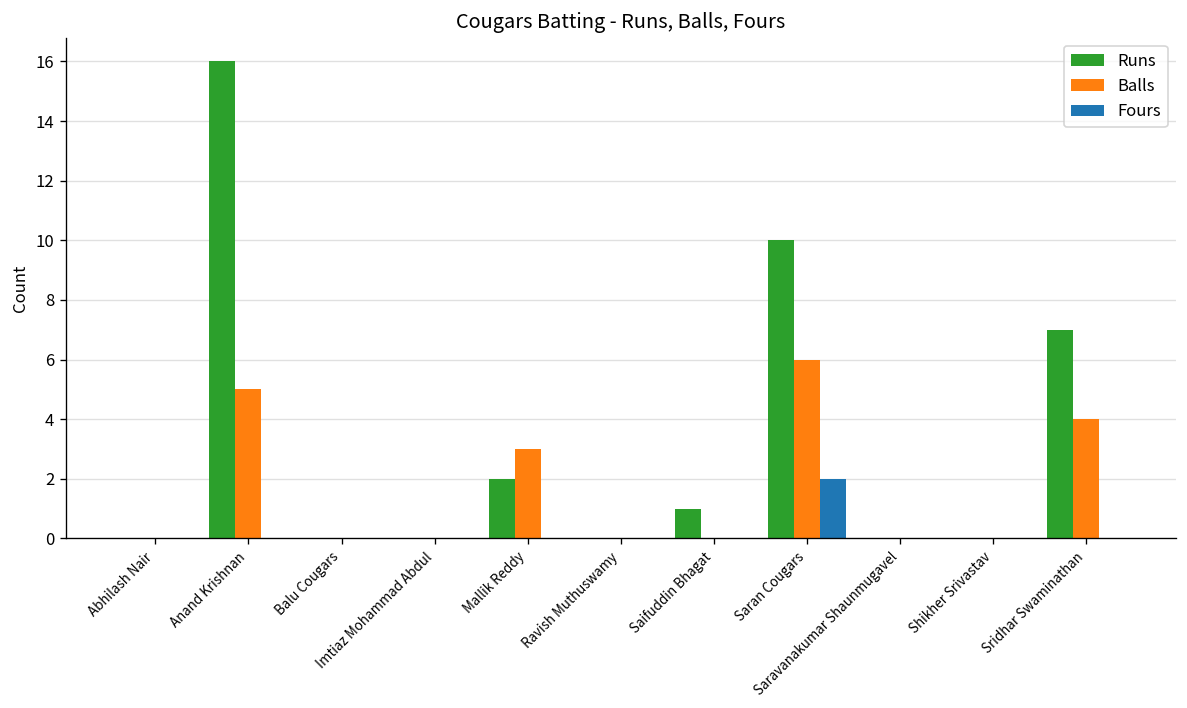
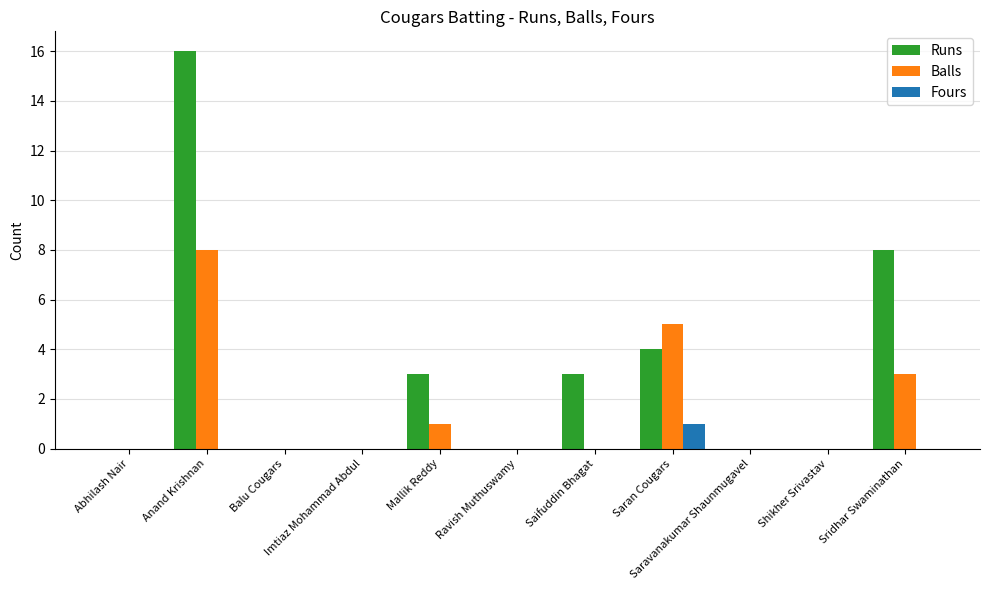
  {
    "Runs": {
      "Abhilash Nair": 0,
      "Anand Krishnan": 16,
      "Balu Cougars": 0,
      "Imtiaz Mohammad Abdul": 0,
-     "Mallik Reddy": 2,
+     "Mallik Reddy": 3,
      "Ravish Muthuswamy": 0,
-     "Saifuddin Bhagat": 1,
-     "Saran Cougars": 10,
+     "Saifuddin Bhagat": 3,
+     "Saran Cougars": 4,
      "Saravanakumar Shaunmugavel": 0,
      "Shikher Srivastav": 0,
-     "Sridhar Swaminathan": 7
+     "Sridhar Swaminathan": 8
    },
    "Balls": {
      "Abhilash Nair": 0,
-     "Anand Krishnan": 5,
+     "Anand Krishnan": 8,
      "Balu Cougars": 0,
      "Imtiaz Mohammad Abdul": 0,
-     "Mallik Reddy": 3,
+     "Mallik Reddy": 1,
      "Ravish Muthuswamy": 0,
      "Saifuddin Bhagat": 0,
-     "Saran Cougars": 6,
+     "Saran Cougars": 5,
      "Saravanakumar Shaunmugavel": 0,
      "Shikher Srivastav": 0,
-     "Sridhar Swaminathan": 4
+     "Sridhar Swaminathan": 3
    },
    "Fours": {
      "Abhilash Nair": 0,
      "Anand Krishnan": 0,
      "Balu Cougars": 0,
      "Imtiaz Mohammad Abdul": 0,
      "Mallik Reddy": 0,
      "Ravish Muthuswamy": 0,
      "Saifuddin Bhagat": 0,
-     "Saran Cougars": 2,
+     "Saran Cougars": 1,
      "Saravanakumar Shaunmugavel": 0,
      "Shikher Srivastav": 0,
      "Sridhar Swaminathan": 0
    }
  }
